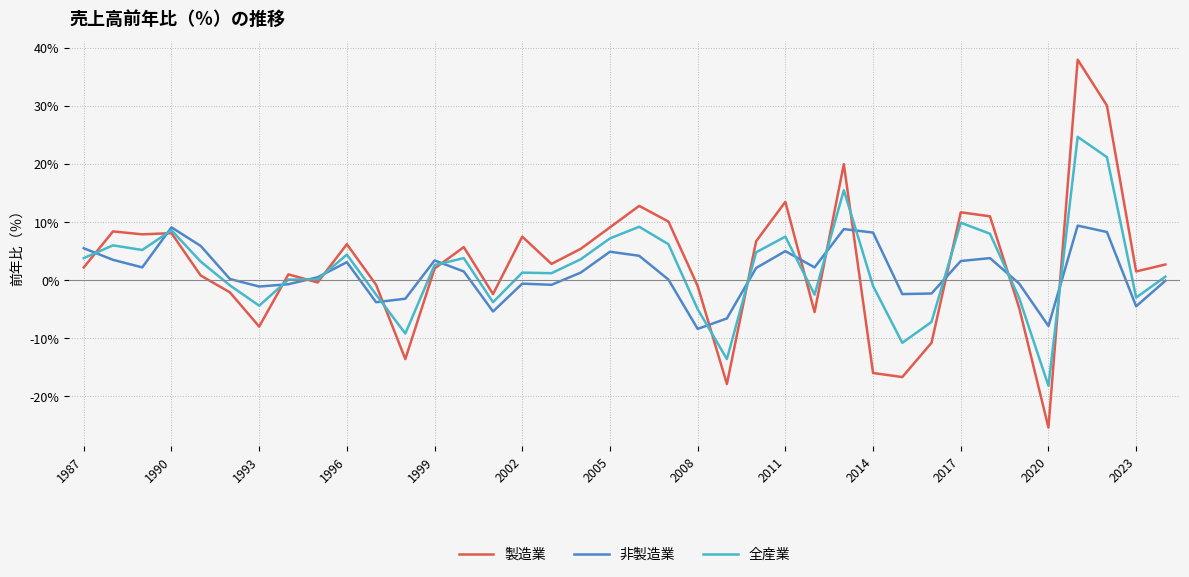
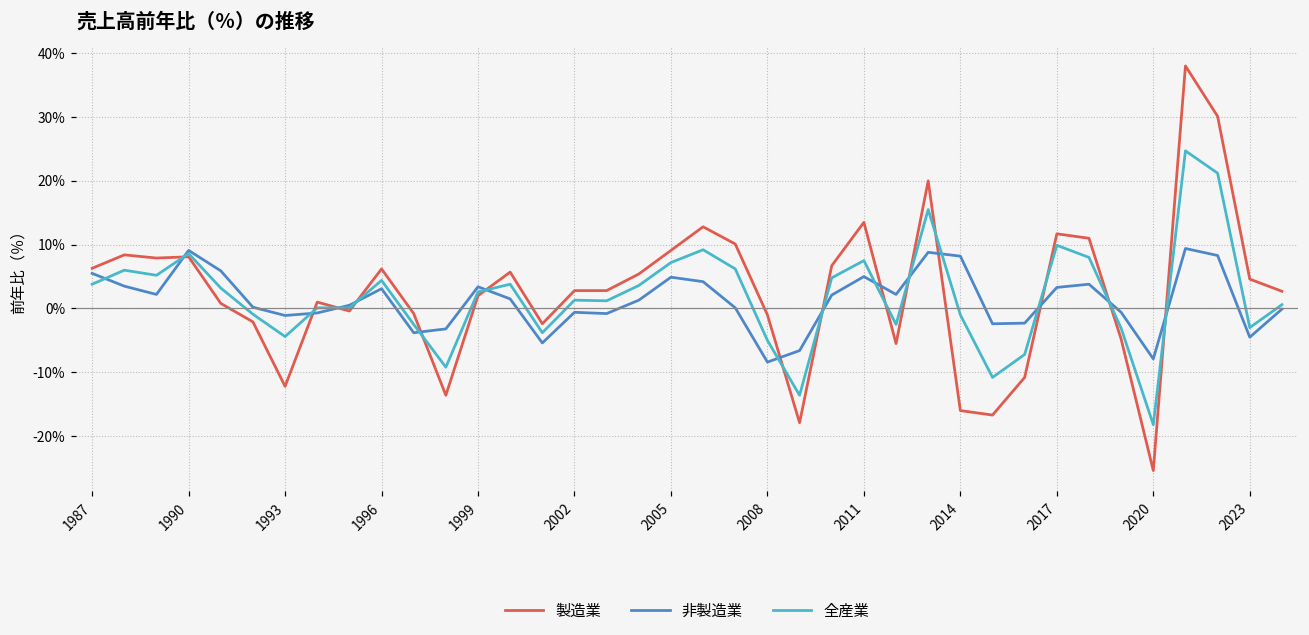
  {
    "製造業": {
-     "1987": "2%",
+     "1987": "6%",
      "1990": "8%",
-     "1993": "-8%",
+     "1993": "-12%",
      "1996": "6%",
      "1999": "2%",
-     "2002": "8%",
+     "2002": "3%",
      "2005": "9%",
      "2008": "-1%",
      "2011": "14%",
      "2014": "-16%",
      "2017": "12%",
      "2020": "-25%",
-     "2023": "2%"
+     "2023": "5%"
    }
  }
